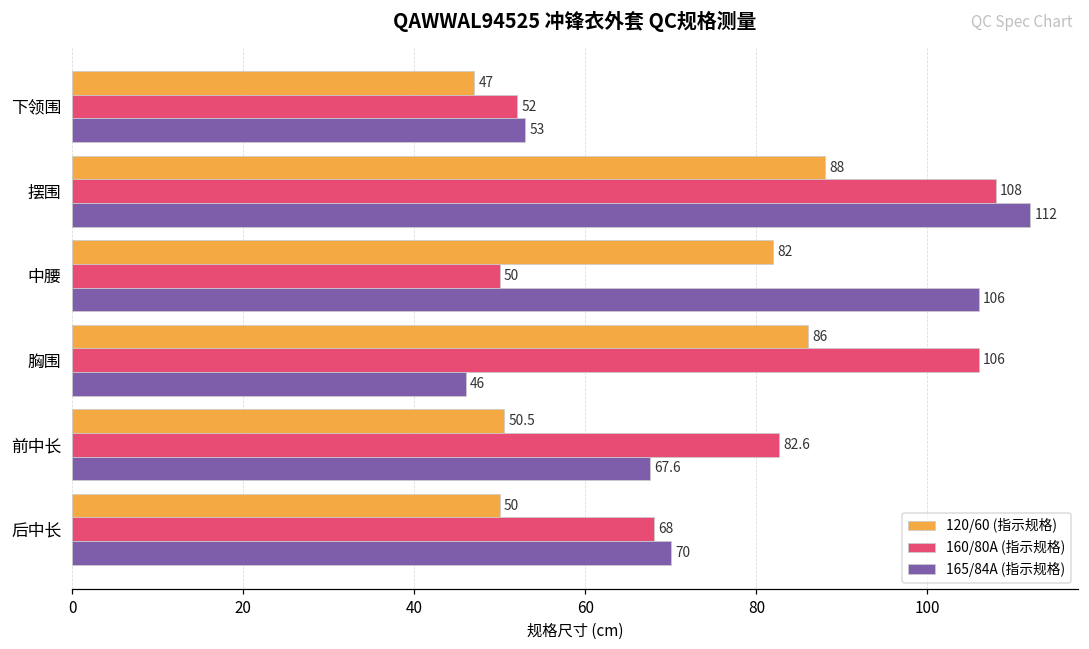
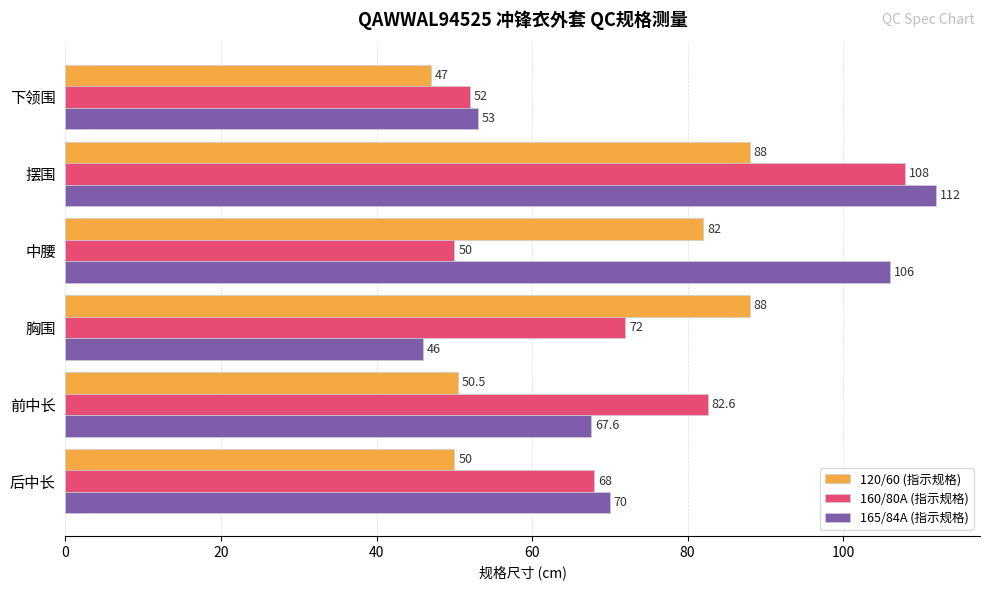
  {
    "120/60 (指示规格)": {
      "下领围": 47,
      "摆围": 88,
      "中腰": 82,
-     "胸围": 86,
+     "胸围": 88,
      "前中长": 50.5,
      "后中长": 50
    },
    "160/80A (指示规格)": {
      "下领围": 52,
      "摆围": 108,
      "中腰": 50,
-     "胸围": 106,
+     "胸围": 72,
      "前中长": 82.6,
      "后中长": 68
    },
    "165/84A (指示规格)": {
      "下领围": 53,
      "摆围": 112,
      "中腰": 106,
      "胸围": 46,
      "前中长": 67.6,
      "后中长": 70
    }
  }
